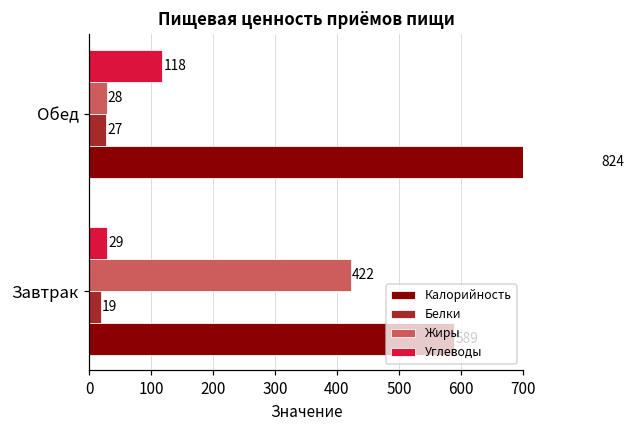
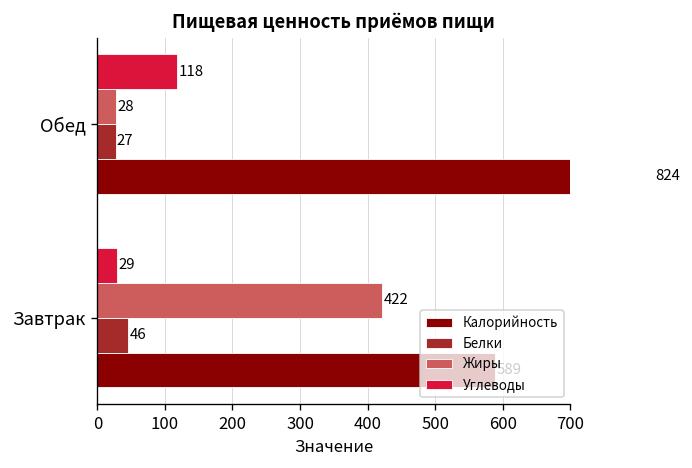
  {
    "Белки": {
      "Обед": 27,
-     "Завтрак": 19
+     "Завтрак": 46
    },
    "Жиры": {
      "Обед": 28,
      "Завтрак": 422
    },
    "Углеводы": {
      "Обед": 118,
      "Завтрак": 29
    }
  }
